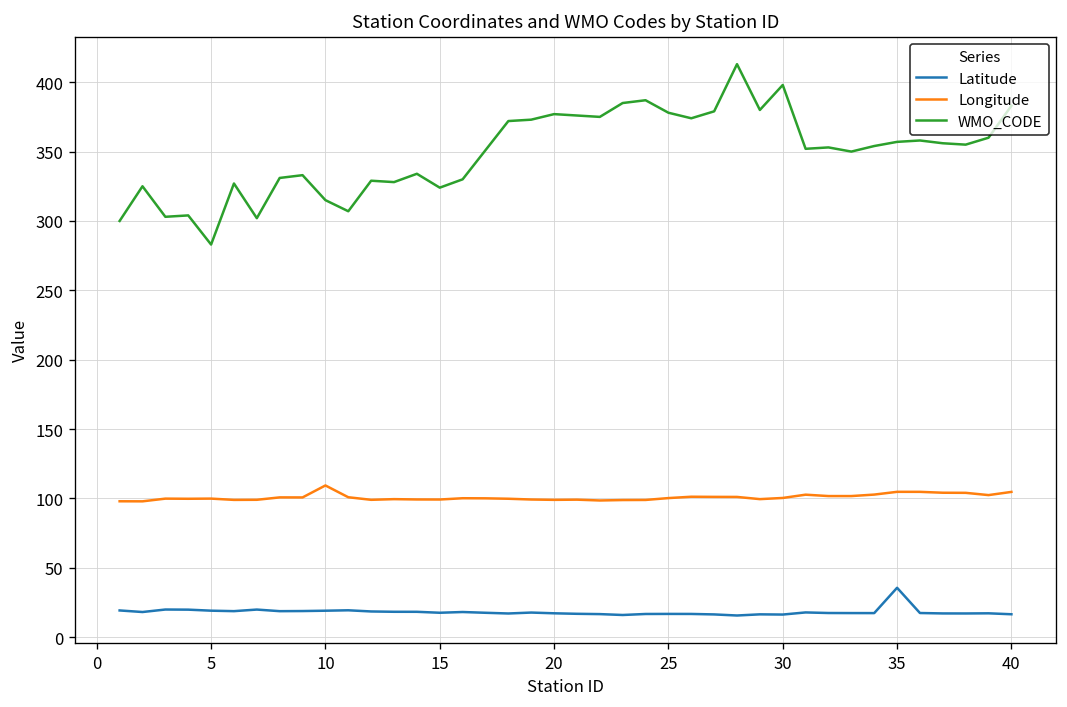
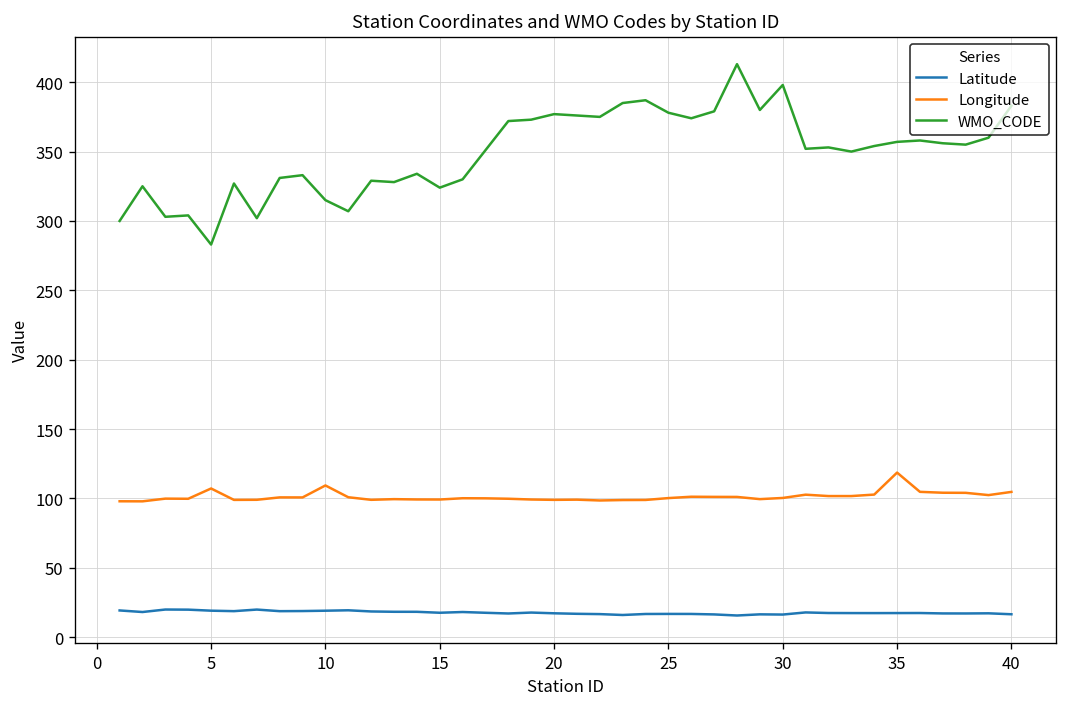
  {
    "Latitude": {
      "5": 19,
      "10": 19,
      "15": 18,
      "20": 17,
      "25": 17,
      "30": 16,
-     "35": 36,
+     "35": 17,
      "40": 17
    },
    "Longitude": {
-     "5": 100,
+     "5": 107,
      "10": 109,
      "15": 99,
      "20": 99,
      "25": 100,
      "30": 100,
-     "35": 105,
+     "35": 119,
      "40": 105
    },
    "WMO_CODE": {
      "5": 283,
      "10": 315,
      "15": 324,
      "20": 377,
      "25": 378,
      "30": 398,
      "35": 357
    }
  }
